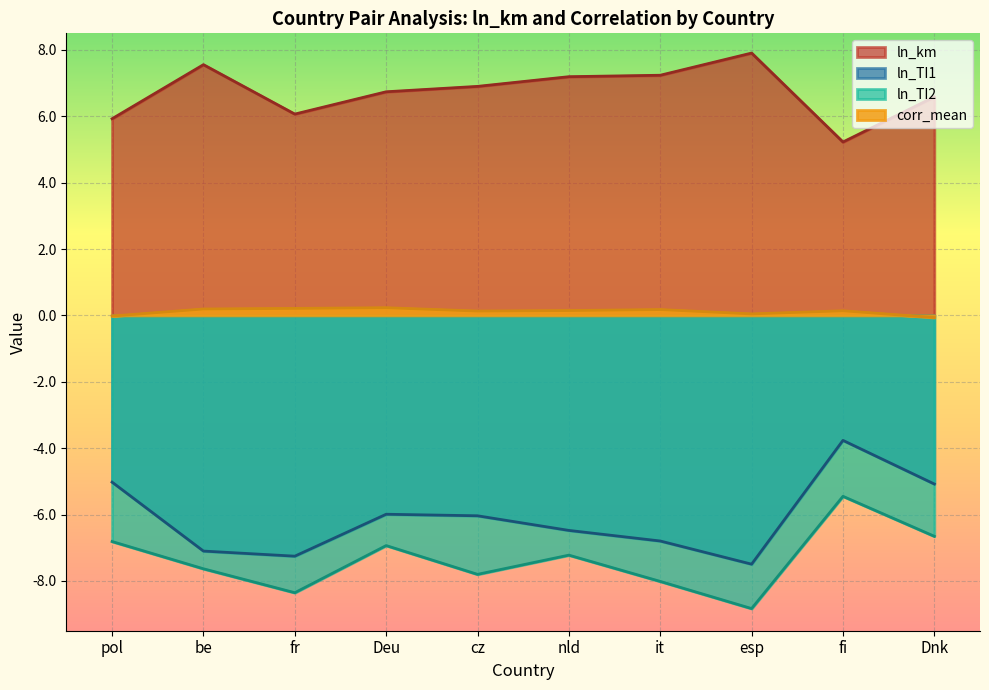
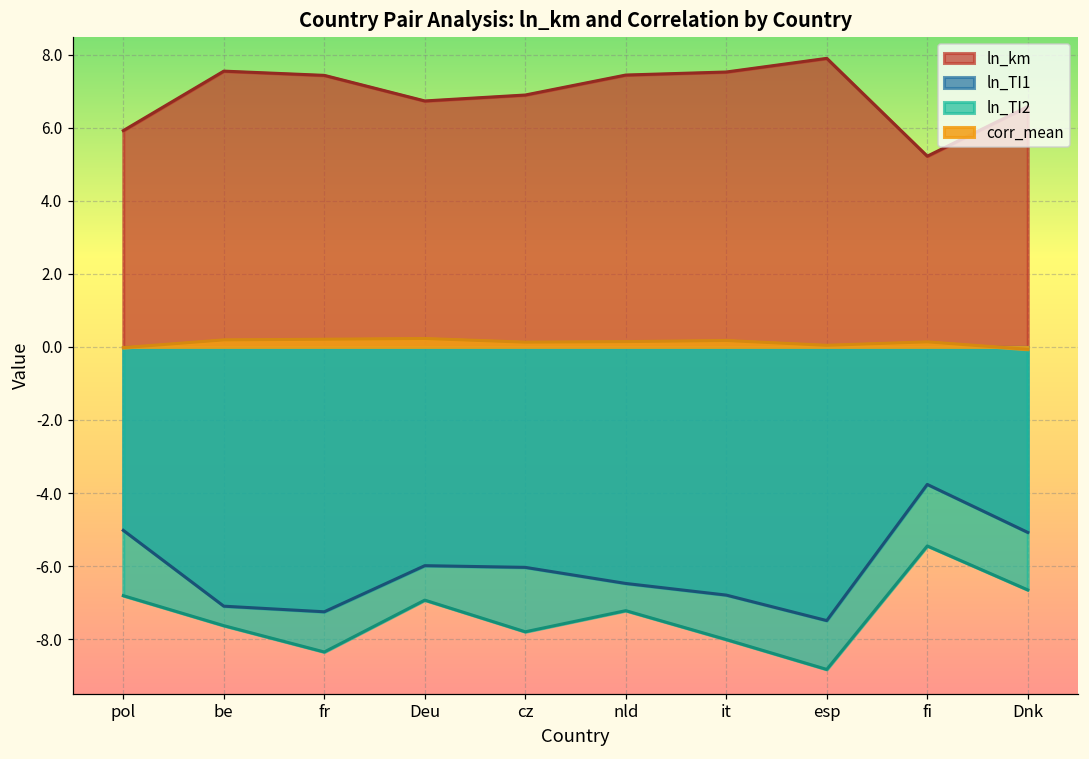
  {
    "ln_km": {
      "pol": 5.9,
      "be": 7.6,
-     "fr": 6.1,
+     "fr": 7.4,
      "Deu": 6.7,
      "cz": 6.9,
-     "nld": 7.2,
-     "it": 7.2,
+     "nld": 7.4,
+     "it": 7.5,
      "esp": 7.9,
      "fi": 5.2
    }
  }
